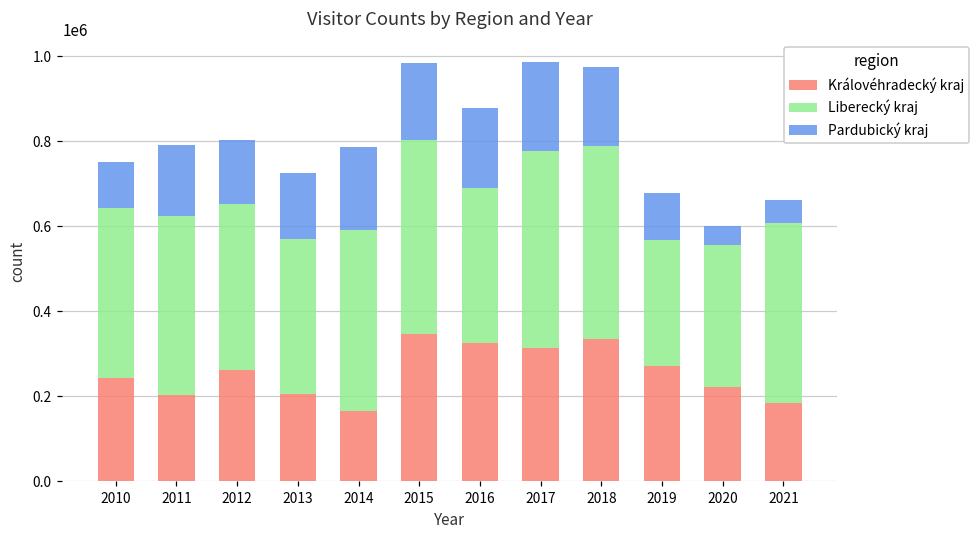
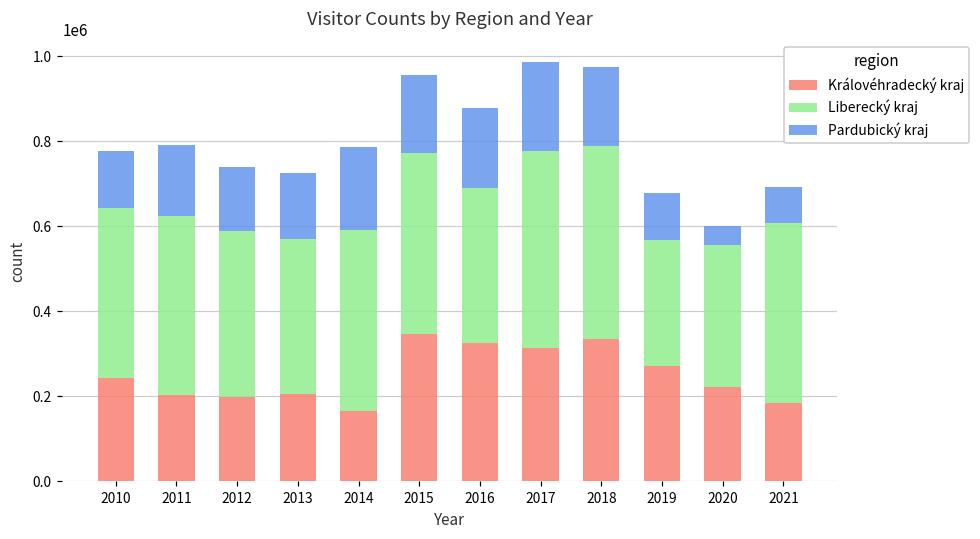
  {
    "Královéhradecký kraj": {
      "2010": 240000,
      "2011": 200000,
-     "2012": 260000,
+     "2012": 200000,
      "2013": 210000,
      "2014": 170000,
      "2015": 350000,
      "2016": 330000,
      "2017": 310000,
      "2018": 330000,
      "2019": 270000,
      "2020": 220000,
      "2021": 180000
    },
    "Liberecký kraj": {
      "2010": 400000,
      "2011": 420000,
      "2012": 390000,
      "2013": 370000,
      "2014": 420000,
-     "2015": 460000,
+     "2015": 430000,
      "2016": 360000,
      "2017": 460000,
      "2018": 450000,
      "2019": 300000,
      "2020": 340000,
      "2021": 420000
    },
    "Pardubický kraj": {
-     "2010": 110000,
+     "2010": 130000,
      "2011": 170000,
      "2012": 150000,
      "2013": 150000,
      "2014": 200000,
      "2015": 180000,
      "2016": 190000,
      "2017": 210000,
      "2018": 190000,
      "2019": 110000,
      "2020": 40000,
-     "2021": 50000
+     "2021": 80000
    }
  }
